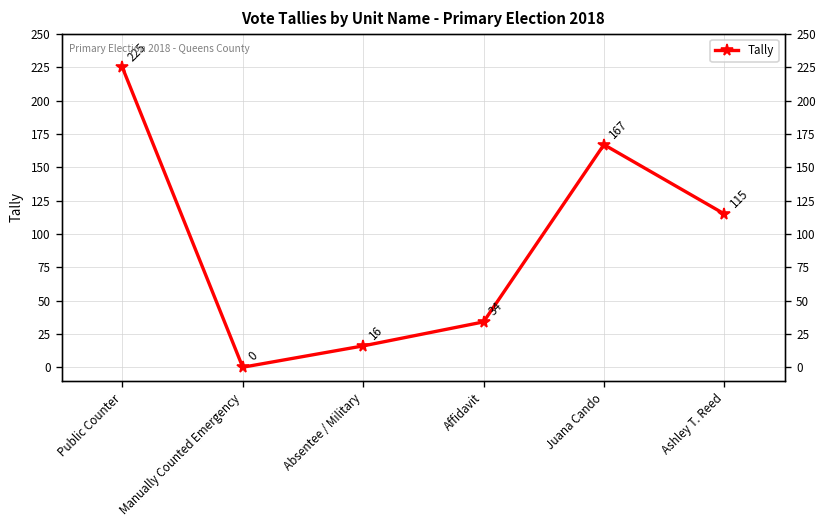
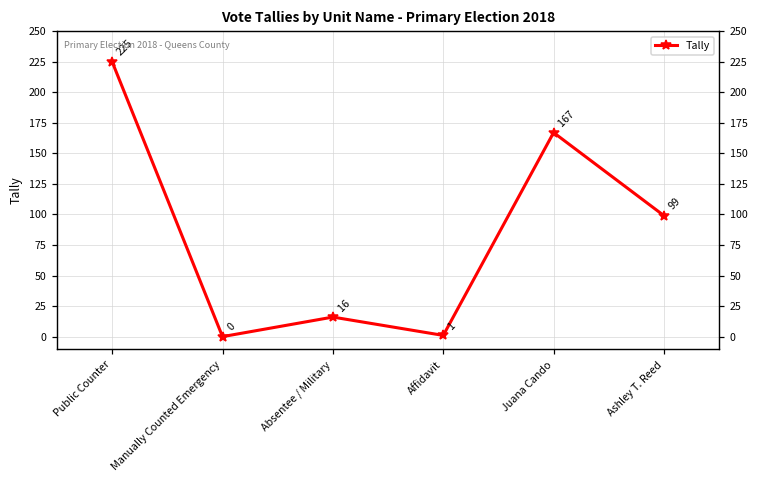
  {
    "Manually Counted Emergency": 0,
    "Absentee / Military": 16,
-   "Affidavit": 34,
+   "Affidavit": 1,
    "Juana Cando": 167,
-   "Ashley T. Reed": 115
+   "Ashley T. Reed": 99
  }
